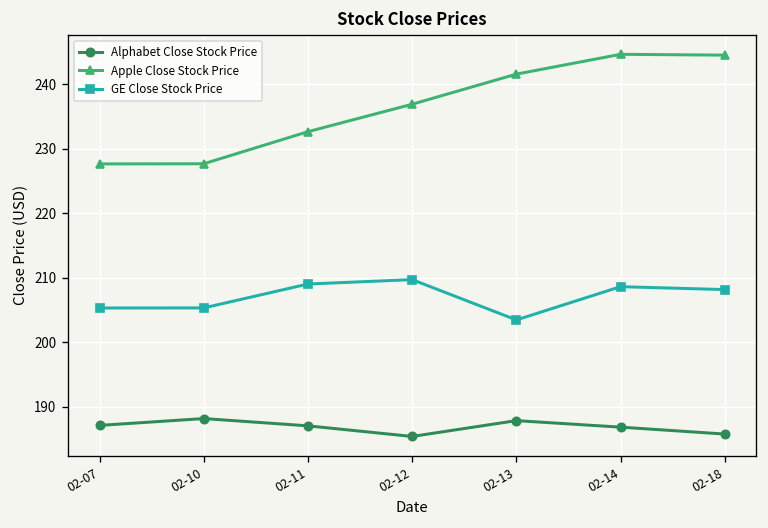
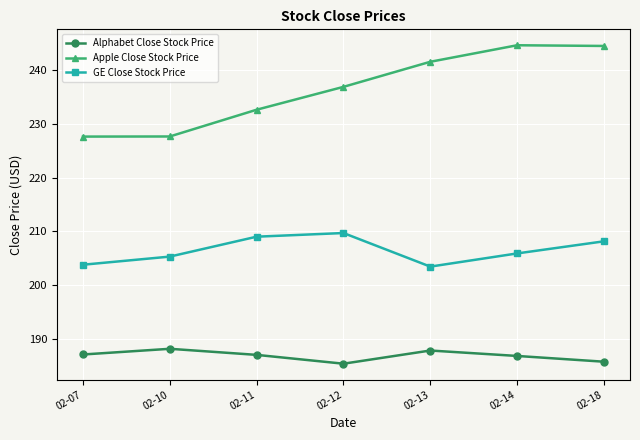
  {
    "GE Close Stock Price": {
-     "02-07": 205,
+     "02-07": 204,
      "02-10": 205,
      "02-11": 209,
      "02-12": 210,
      "02-13": 203,
-     "02-14": 209,
+     "02-14": 206,
      "02-18": 208
    }
  }
